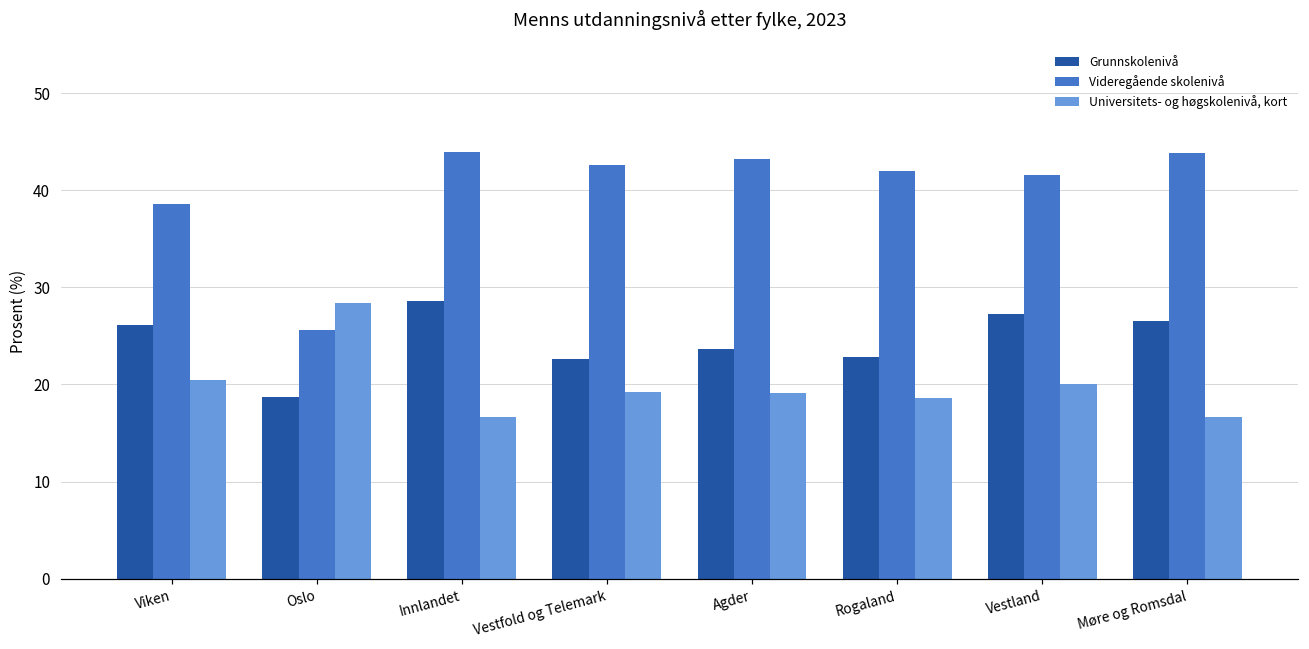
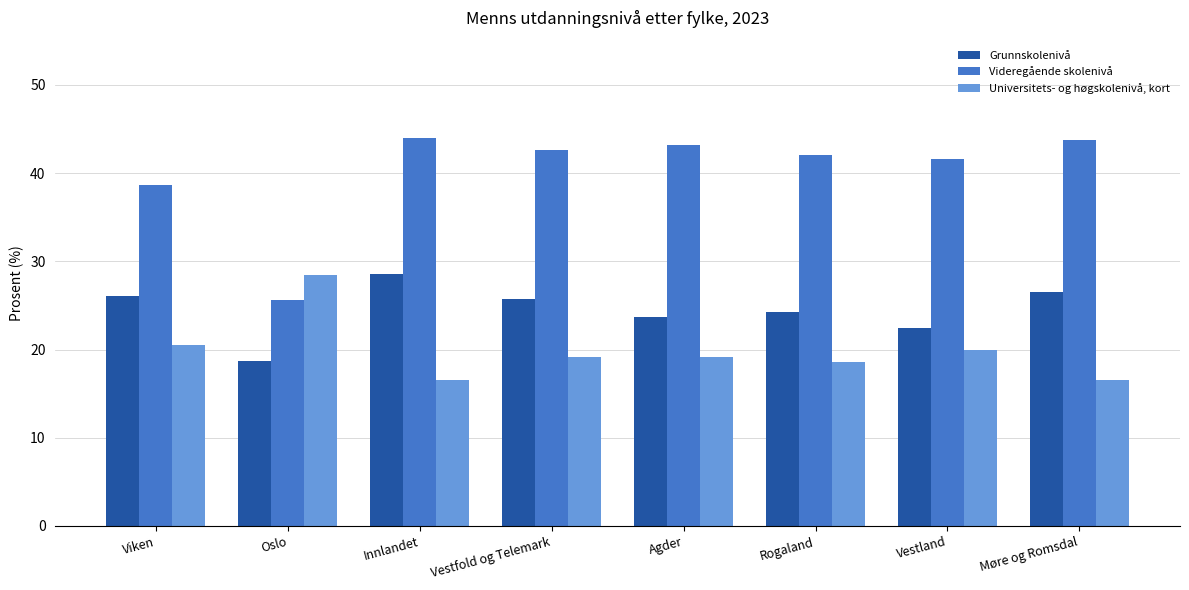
  {
    "Grunnskolenivå": {
      "Viken": 26,
      "Oslo": 19,
      "Innlandet": 29,
-     "Vestfold og Telemark": 23,
+     "Vestfold og Telemark": 26,
      "Agder": 24,
-     "Rogaland": 23,
-     "Vestland": 27,
+     "Rogaland": 24,
+     "Vestland": 22,
      "Møre og Romsdal": 27
    }
  }
